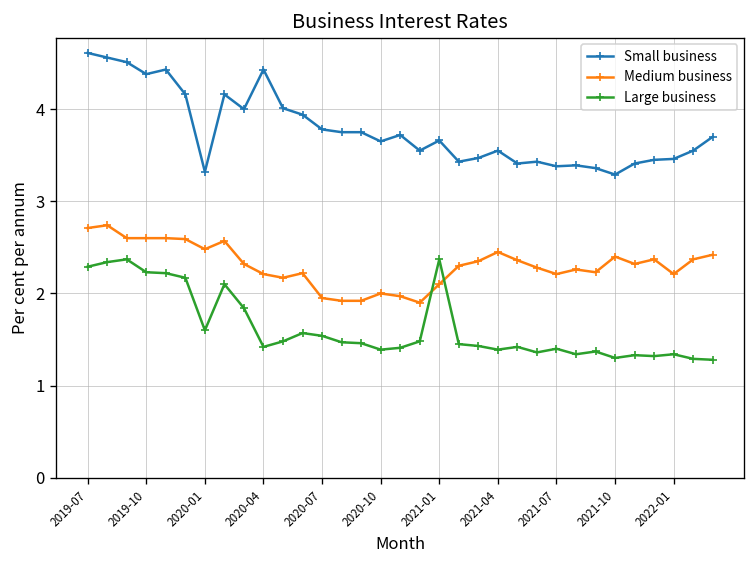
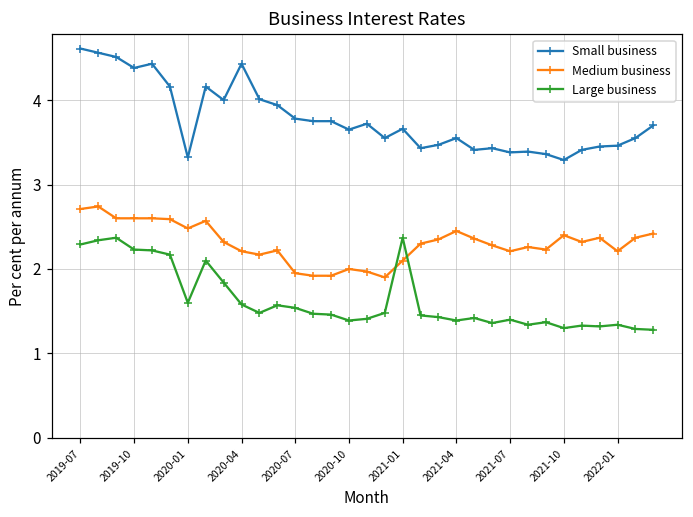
  {
    "Small business": {
      "2019-07": 4.6,
      "2019-10": 4.4,
      "2020-01": 3.3,
      "2020-04": 4.4,
      "2020-07": 3.8,
      "2020-10": 3.7,
      "2021-01": 3.7,
      "2021-04": 3.6,
      "2021-07": 3.4,
      "2021-10": 3.3,
      "2022-01": 3.5
    },
    "Medium business": {
      "2019-07": 2.7,
      "2019-10": 2.6,
      "2020-01": 2.5,
      "2020-04": 2.2,
      "2020-07": 2.0,
      "2020-10": 2.0,
      "2021-01": 2.1,
      "2021-04": 2.5,
      "2021-07": 2.2,
      "2021-10": 2.4,
      "2022-01": 2.2
    },
    "Large business": {
      "2019-07": 2.3,
      "2019-10": 2.2,
      "2020-01": 1.6,
-     "2020-04": 1.4,
+     "2020-04": 1.6,
      "2020-07": 1.5,
      "2020-10": 1.4,
      "2021-01": 2.4,
      "2021-04": 1.4,
      "2021-07": 1.4,
      "2021-10": 1.3,
      "2022-01": 1.3
    }
  }
